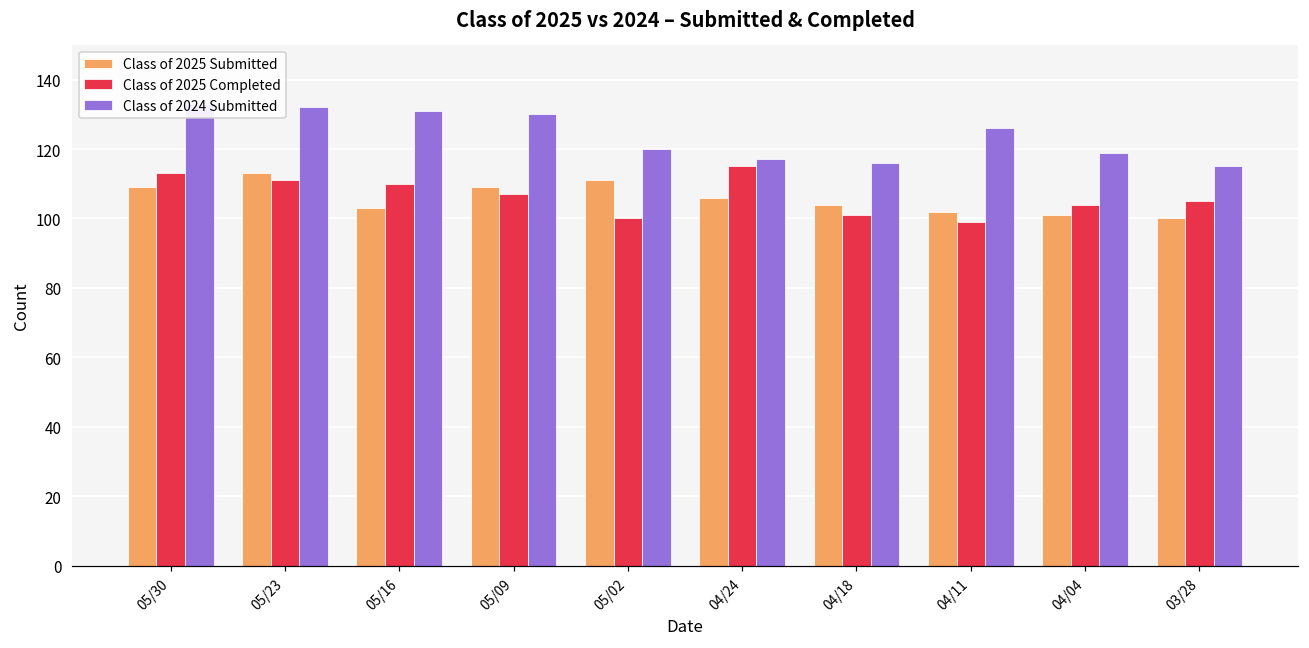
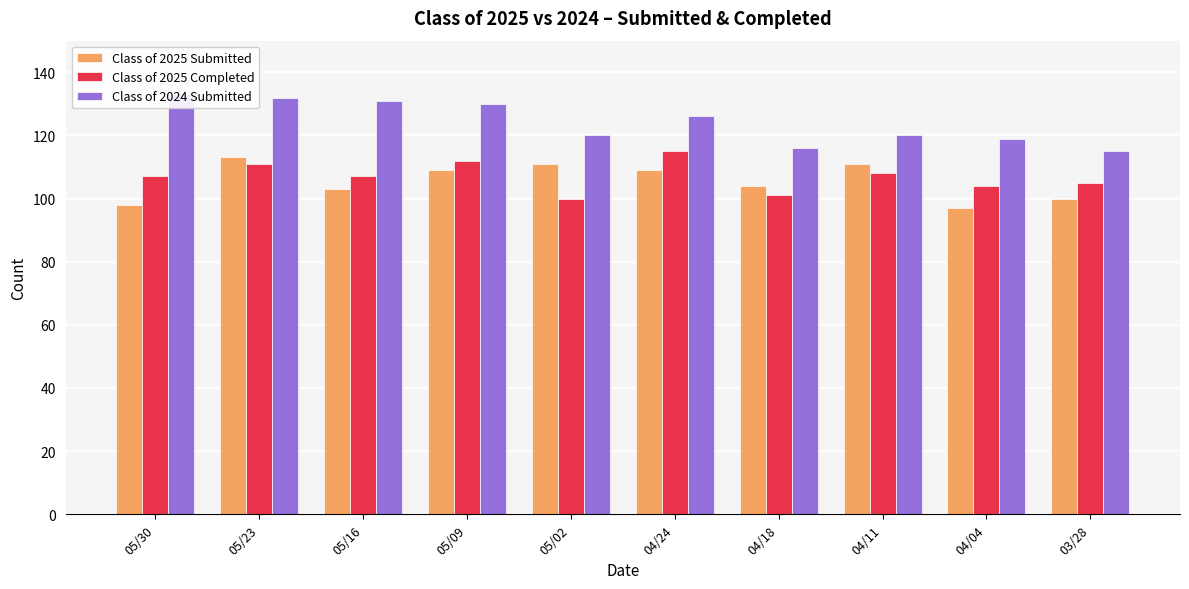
  {
    "Class of 2025 Submitted": {
-     "05/30": 109,
+     "05/30": 98,
      "05/23": 113,
      "05/16": 103,
      "05/09": 109,
      "05/02": 111,
-     "04/24": 106,
+     "04/24": 109,
      "04/18": 104,
-     "04/11": 102,
-     "04/04": 101,
+     "04/11": 111,
+     "04/04": 97,
      "03/28": 100
    },
    "Class of 2025 Completed": {
-     "05/30": 113,
+     "05/30": 107,
      "05/23": 111,
-     "05/16": 110,
-     "05/09": 107,
+     "05/16": 107,
+     "05/09": 112,
      "05/02": 100,
      "04/24": 115,
      "04/18": 101,
-     "04/11": 99,
+     "04/11": 108,
      "04/04": 104,
      "03/28": 105
    },
    "Class of 2024 Submitted": {
      "05/23": 132,
      "05/16": 131,
      "05/09": 130,
      "05/02": 120,
-     "04/24": 117,
+     "04/24": 126,
      "04/18": 116,
-     "04/11": 126,
+     "04/11": 120,
      "04/04": 119,
      "03/28": 115
    }
  }
